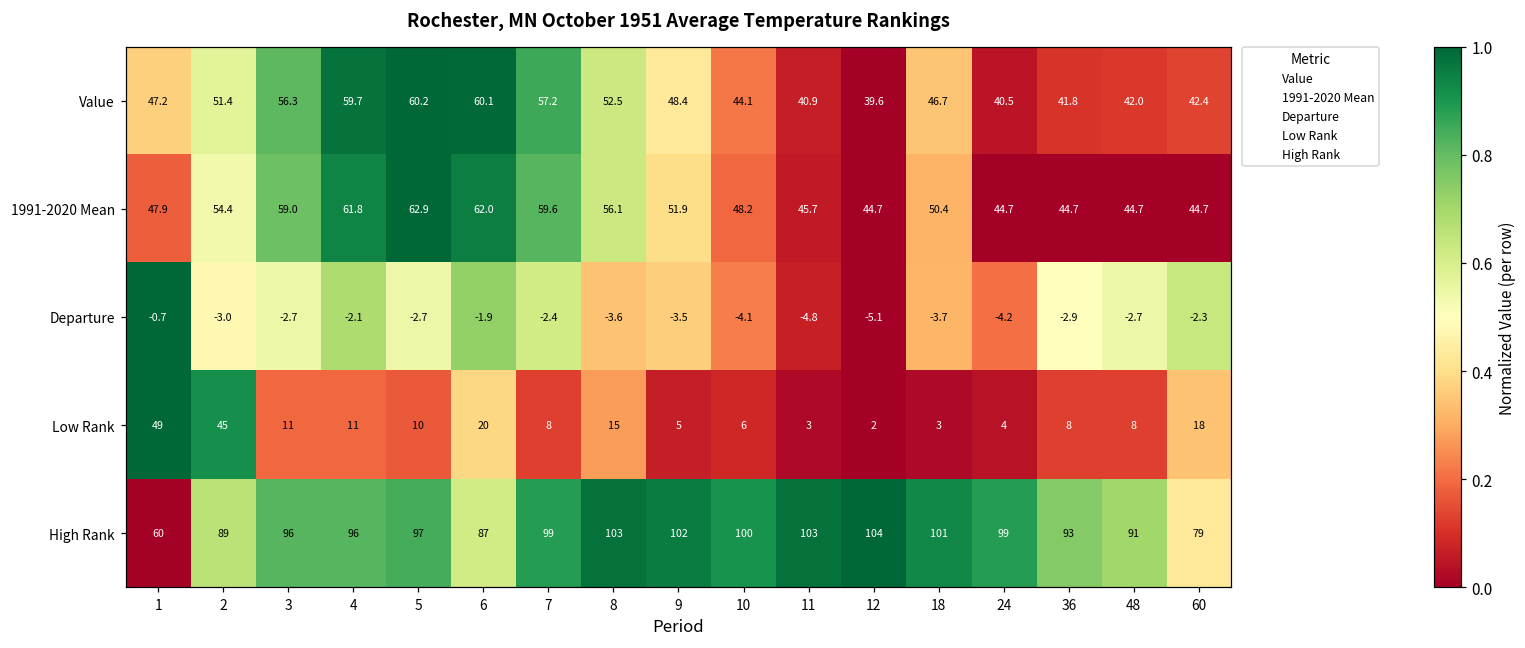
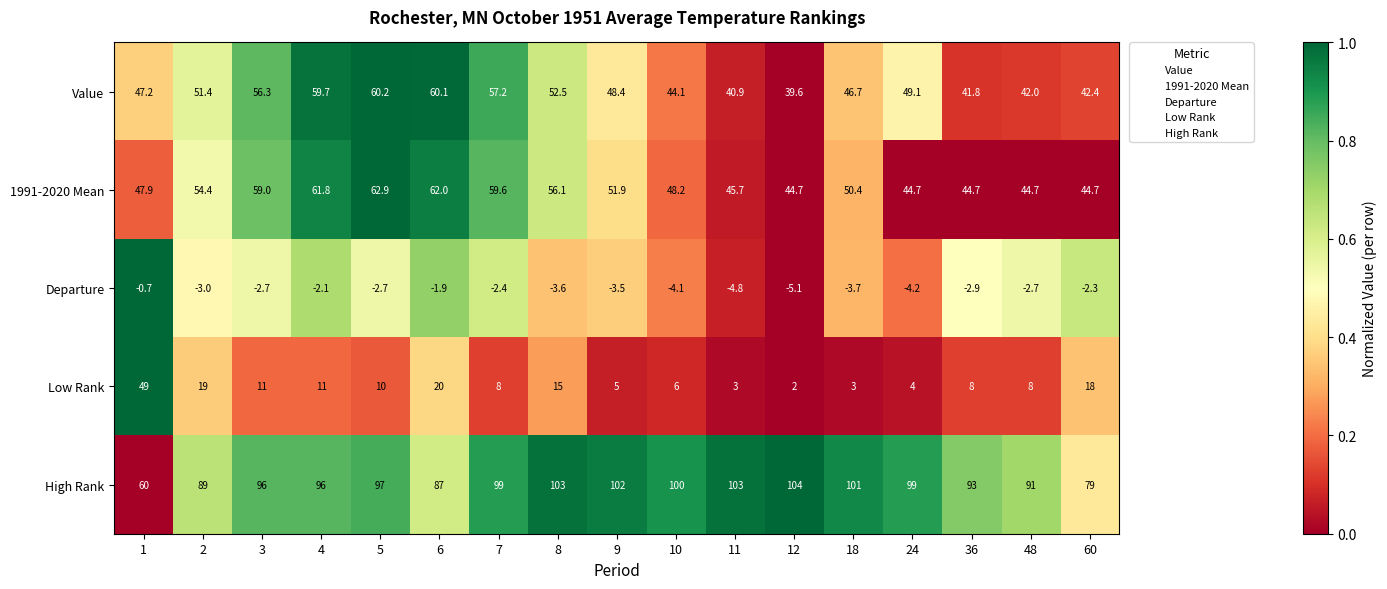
  {
    "Value": {
      "1": 47.2,
      "2": 51.4,
      "3": 56.3,
      "4": 59.7,
      "5": 60.2,
      "6": 60.1,
      "7": 57.2,
      "8": 52.5,
      "9": 48.4,
      "10": 44.1,
      "11": 40.9,
      "12": 39.6,
      "18": 46.7,
-     "24": 40.5,
+     "24": 49.1,
      "36": 41.8,
      "48": 42.0,
      "60": 42.4
    },
    "1991-2020 Mean": {
      "1": 47.9,
      "2": 54.4,
      "3": 59.0,
      "4": 61.8,
      "5": 62.9,
      "6": 62.0,
      "7": 59.6,
      "8": 56.1,
      "9": 51.9,
      "10": 48.2,
      "11": 45.7,
      "12": 44.7,
      "18": 50.4,
      "24": 44.7,
      "36": 44.7,
      "48": 44.7,
      "60": 44.7
    },
    "Departure": {
      "1": -0.7,
      "2": -3.0,
      "3": -2.7,
      "4": -2.1,
      "5": -2.7,
      "6": -1.9,
      "7": -2.4,
      "8": -3.6,
      "9": -3.5,
      "10": -4.1,
      "11": -4.8,
      "12": -5.1,
      "18": -3.7,
      "24": -4.2,
      "36": -2.9,
      "48": -2.7,
      "60": -2.3
    },
    "Low Rank": {
      "1": 49,
-     "2": 45,
+     "2": 19,
      "3": 11,
      "4": 11,
      "5": 10,
      "6": 20,
      "7": 8,
      "8": 15,
      "9": 5,
      "10": 6,
      "11": 3,
      "12": 2,
      "18": 3,
      "24": 4,
      "36": 8,
      "48": 8,
      "60": 18
    },
    "High Rank": {
      "1": 60,
      "2": 89,
      "3": 96,
      "4": 96,
      "5": 97,
      "6": 87,
      "7": 99,
      "8": 103,
      "9": 102,
      "10": 100,
      "11": 103,
      "12": 104,
      "18": 101,
      "24": 99,
      "36": 93,
      "48": 91,
      "60": 79
    }
  }
